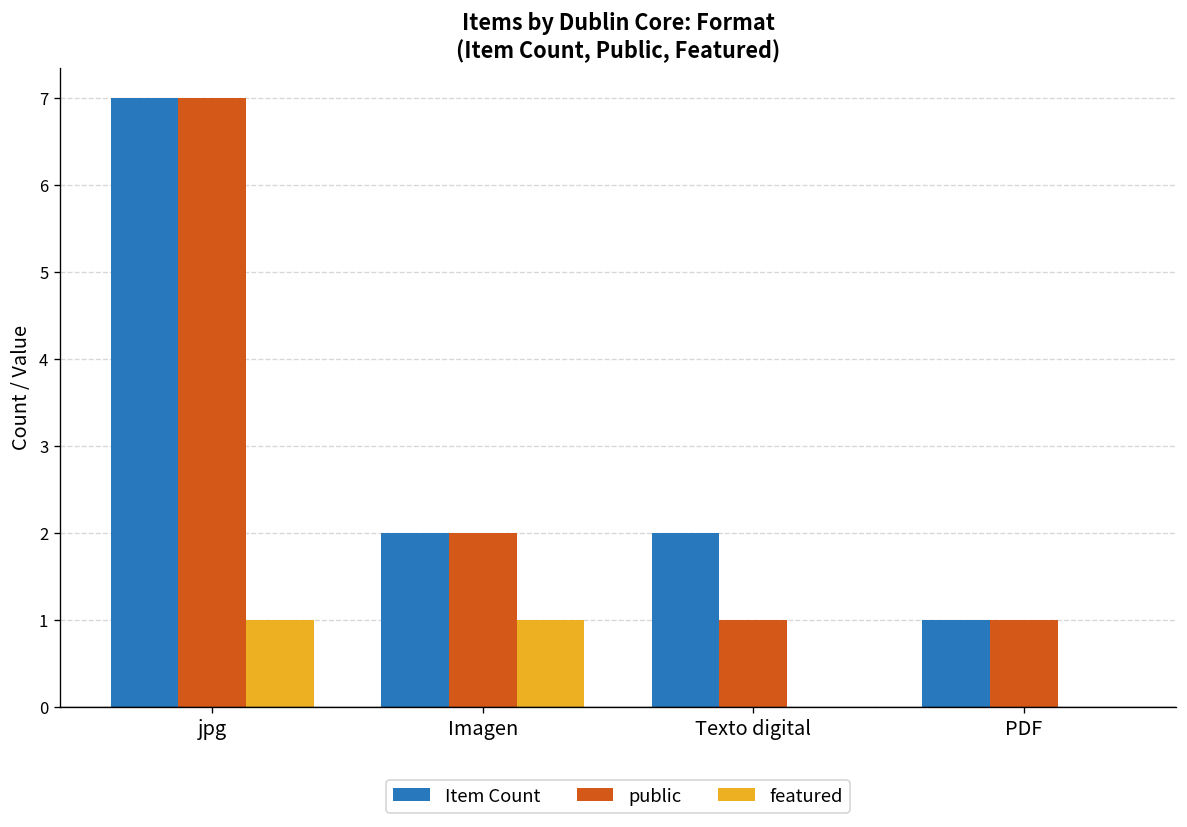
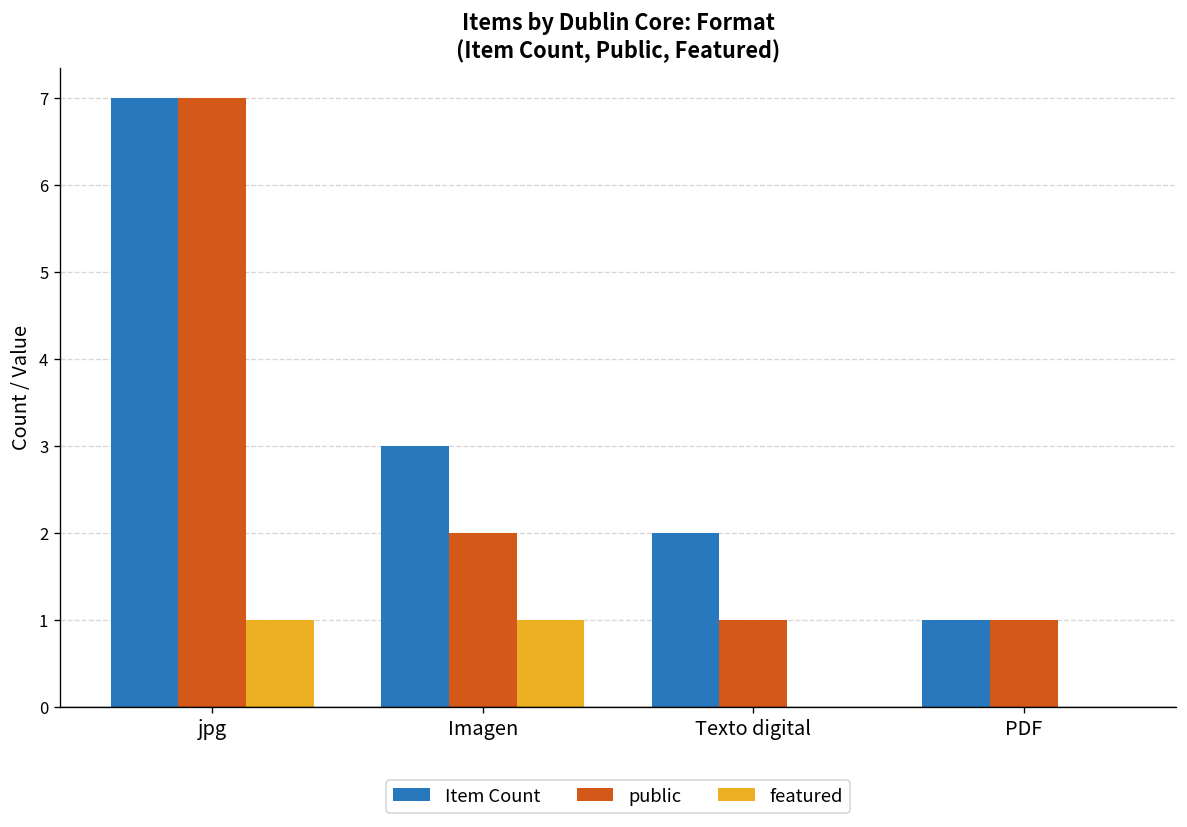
  {
    "Item Count": {
      "jpg": 7,
-     "Imagen": 2,
+     "Imagen": 3,
      "Texto digital": 2,
      "PDF": 1
    },
    "public": {
      "jpg": 7,
      "Imagen": 2,
      "Texto digital": 1,
      "PDF": 1
    },
    "featured": {
      "jpg": 1,
      "Imagen": 1,
      "Texto digital": 0,
      "PDF": 0
    }
  }
